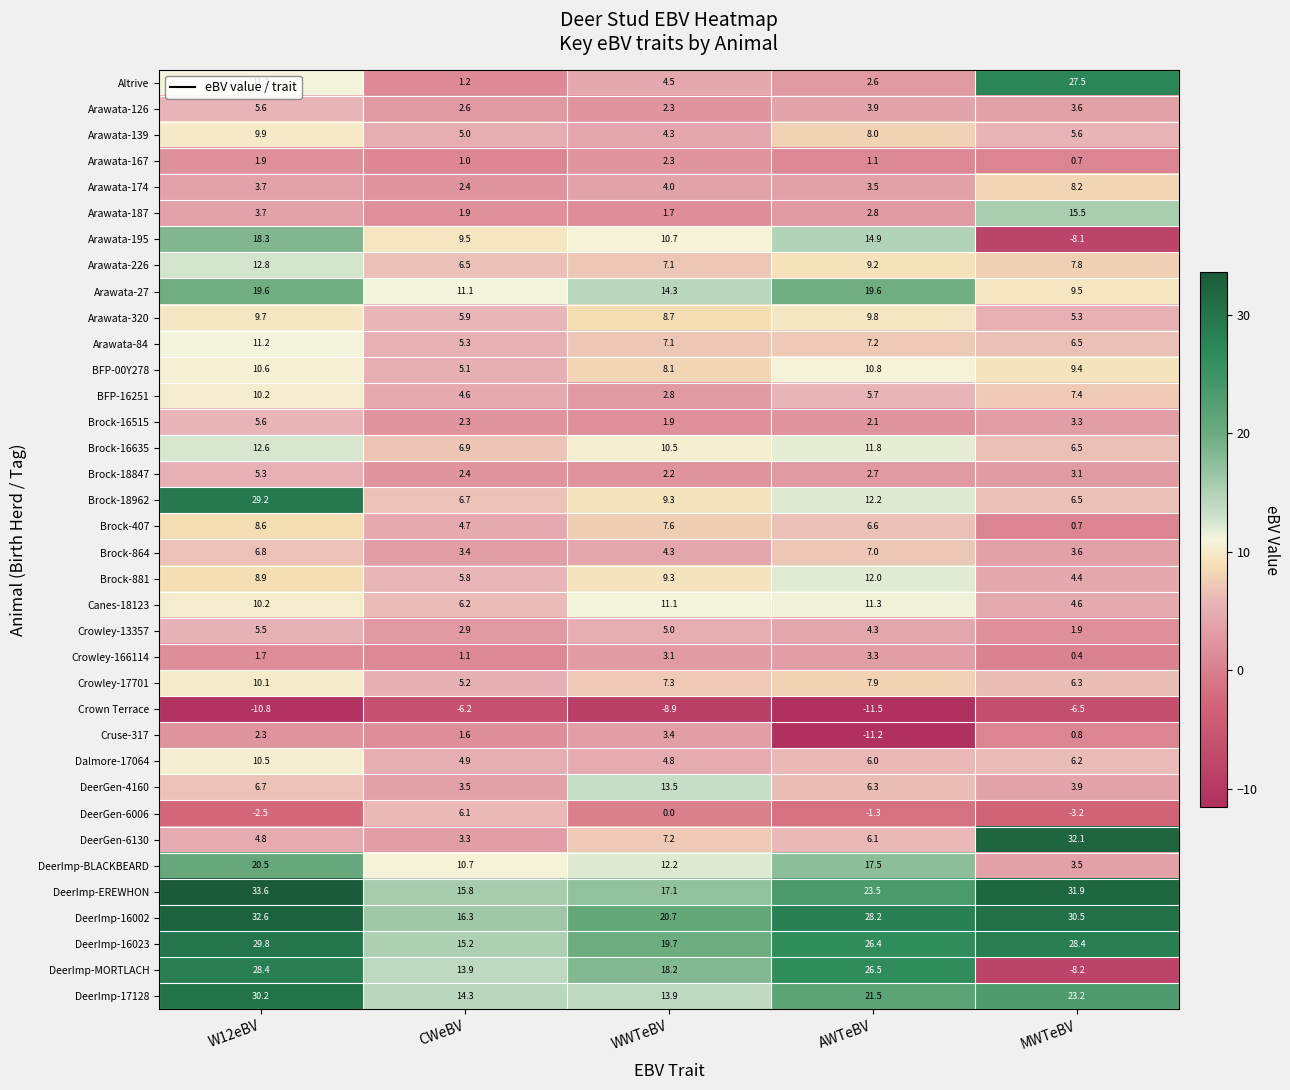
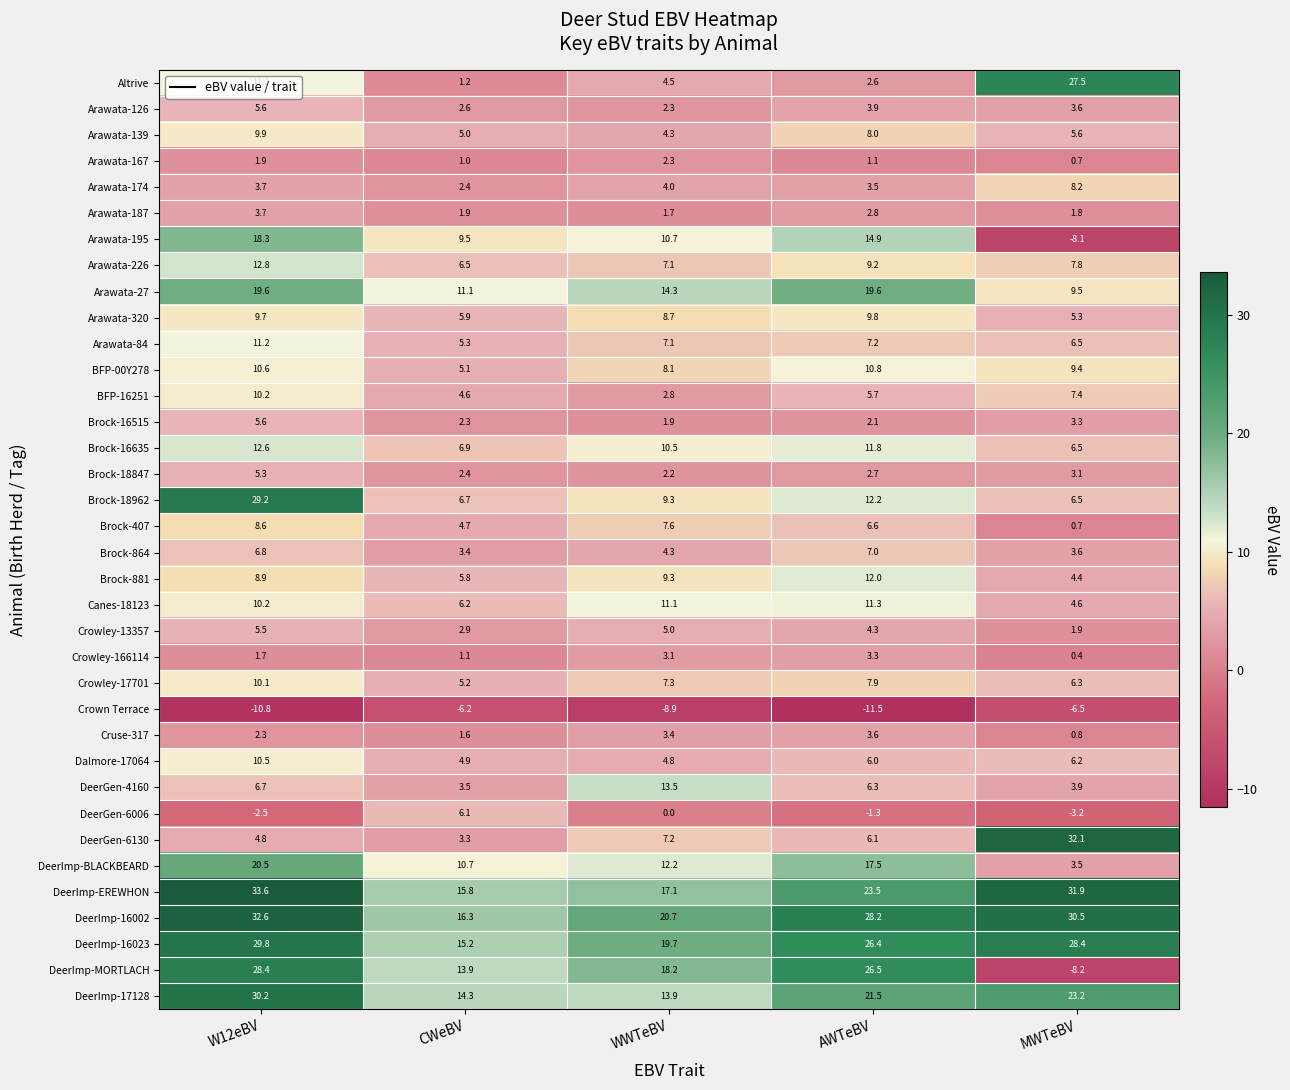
  {
    "Altrive": {
      "CWeBV": 1.2,
      "WWTeBV": 4.5,
      "AWTeBV": 2.6,
      "MWTeBV": 27.5
    },
    "Arawata-126": {
      "W12eBV": 5.6,
      "CWeBV": 2.6,
      "WWTeBV": 2.3,
      "AWTeBV": 3.9,
      "MWTeBV": 3.6
    },
    "Arawata-139": {
      "W12eBV": 9.9,
      "CWeBV": 5.0,
      "WWTeBV": 4.3,
      "AWTeBV": 8.0,
      "MWTeBV": 5.6
    },
    "Arawata-167": {
      "W12eBV": 1.9,
      "CWeBV": 1.0,
      "WWTeBV": 2.3,
      "AWTeBV": 1.1,
      "MWTeBV": 0.7
    },
    "Arawata-174": {
      "W12eBV": 3.7,
      "CWeBV": 2.4,
      "WWTeBV": 4.0,
      "AWTeBV": 3.5,
      "MWTeBV": 8.2
    },
    "Arawata-187": {
      "W12eBV": 3.7,
      "CWeBV": 1.9,
      "WWTeBV": 1.7,
      "AWTeBV": 2.8,
-     "MWTeBV": 15.5
+     "MWTeBV": 1.8
    },
    "Arawata-195": {
      "W12eBV": 18.3,
      "CWeBV": 9.5,
      "WWTeBV": 10.7,
      "AWTeBV": 14.9,
      "MWTeBV": -8.1
    },
    "Arawata-226": {
      "W12eBV": 12.8,
      "CWeBV": 6.5,
      "WWTeBV": 7.1,
      "AWTeBV": 9.2,
      "MWTeBV": 7.8
    },
    "Arawata-27": {
      "W12eBV": 19.6,
      "CWeBV": 11.1,
      "WWTeBV": 14.3,
      "AWTeBV": 19.6,
      "MWTeBV": 9.5
    },
    "Arawata-320": {
      "W12eBV": 9.7,
      "CWeBV": 5.9,
      "WWTeBV": 8.7,
      "AWTeBV": 9.8,
      "MWTeBV": 5.3
    },
    "Arawata-84": {
      "W12eBV": 11.2,
      "CWeBV": 5.3,
      "WWTeBV": 7.1,
      "AWTeBV": 7.2,
      "MWTeBV": 6.5
    },
    "BFP-00Y278": {
      "W12eBV": 10.6,
      "CWeBV": 5.1,
      "WWTeBV": 8.1,
      "AWTeBV": 10.8,
      "MWTeBV": 9.4
    },
    "BFP-16251": {
      "W12eBV": 10.2,
      "CWeBV": 4.6,
      "WWTeBV": 2.8,
      "AWTeBV": 5.7,
      "MWTeBV": 7.4
    },
    "Brock-16515": {
      "W12eBV": 5.6,
      "CWeBV": 2.3,
      "WWTeBV": 1.9,
      "AWTeBV": 2.1,
      "MWTeBV": 3.3
    },
    "Brock-16635": {
      "W12eBV": 12.6,
      "CWeBV": 6.9,
      "WWTeBV": 10.5,
      "AWTeBV": 11.8,
      "MWTeBV": 6.5
    },
    "Brock-18847": {
      "W12eBV": 5.3,
      "CWeBV": 2.4,
      "WWTeBV": 2.2,
      "AWTeBV": 2.7,
      "MWTeBV": 3.1
    },
    "Brock-18962": {
      "W12eBV": 29.2,
      "CWeBV": 6.7,
      "WWTeBV": 9.3,
      "AWTeBV": 12.2,
      "MWTeBV": 6.5
    },
    "Brock-407": {
      "W12eBV": 8.6,
      "CWeBV": 4.7,
      "WWTeBV": 7.6,
      "AWTeBV": 6.6,
      "MWTeBV": 0.7
    },
    "Brock-864": {
      "W12eBV": 6.8,
      "CWeBV": 3.4,
      "WWTeBV": 4.3,
      "AWTeBV": 7.0,
      "MWTeBV": 3.6
    },
    "Brock-881": {
      "W12eBV": 8.9,
      "CWeBV": 5.8,
      "WWTeBV": 9.3,
      "AWTeBV": 12.0,
      "MWTeBV": 4.4
    },
    "Canes-18123": {
      "W12eBV": 10.2,
      "CWeBV": 6.2,
      "WWTeBV": 11.1,
      "AWTeBV": 11.3,
      "MWTeBV": 4.6
    },
    "Crowley-13357": {
      "W12eBV": 5.5,
      "CWeBV": 2.9,
      "WWTeBV": 5.0,
      "AWTeBV": 4.3,
      "MWTeBV": 1.9
    },
    "Crowley-166114": {
      "W12eBV": 1.7,
      "CWeBV": 1.1,
      "WWTeBV": 3.1,
      "AWTeBV": 3.3,
      "MWTeBV": 0.4
    },
    "Crowley-17701": {
      "W12eBV": 10.1,
      "CWeBV": 5.2,
      "WWTeBV": 7.3,
      "AWTeBV": 7.9,
      "MWTeBV": 6.3
    },
    "Crown Terrace": {
      "W12eBV": -10.8,
      "CWeBV": -6.2,
      "WWTeBV": -8.9,
      "AWTeBV": -11.5,
      "MWTeBV": -6.5
    },
    "Cruse-317": {
      "W12eBV": 2.3,
      "CWeBV": 1.6,
      "WWTeBV": 3.4,
-     "AWTeBV": -11.2,
+     "AWTeBV": 3.6,
      "MWTeBV": 0.8
    },
    "Dalmore-17064": {
      "W12eBV": 10.5,
      "CWeBV": 4.9,
      "WWTeBV": 4.8,
      "AWTeBV": 6.0,
      "MWTeBV": 6.2
    },
    "DeerGen-4160": {
      "W12eBV": 6.7,
      "CWeBV": 3.5,
      "WWTeBV": 13.5,
      "AWTeBV": 6.3,
      "MWTeBV": 3.9
    },
    "DeerGen-6006": {
      "W12eBV": -2.5,
      "CWeBV": 6.1,
      "WWTeBV": 0.0,
      "AWTeBV": -1.3,
      "MWTeBV": -3.2
    },
    "DeerGen-6130": {
      "W12eBV": 4.8,
      "CWeBV": 3.3,
      "WWTeBV": 7.2,
      "AWTeBV": 6.1,
      "MWTeBV": 32.1
    },
    "DeerImp-BLACKBEARD": {
      "W12eBV": 20.5,
      "CWeBV": 10.7,
      "WWTeBV": 12.2,
      "AWTeBV": 17.5,
      "MWTeBV": 3.5
    },
    "DeerImp-EREWHON": {
      "W12eBV": 33.6,
      "CWeBV": 15.8,
      "WWTeBV": 17.1,
      "AWTeBV": 23.5,
      "MWTeBV": 31.9
    },
    "DeerImp-16002": {
      "W12eBV": 32.6,
      "CWeBV": 16.3,
      "WWTeBV": 20.7,
      "AWTeBV": 28.2,
      "MWTeBV": 30.5
    },
    "DeerImp-16023": {
      "W12eBV": 29.8,
      "CWeBV": 15.2,
      "WWTeBV": 19.7,
      "AWTeBV": 26.4,
      "MWTeBV": 28.4
    },
    "DeerImp-MORTLACH": {
      "W12eBV": 28.4,
      "CWeBV": 13.9,
      "WWTeBV": 18.2,
      "AWTeBV": 26.5,
      "MWTeBV": -8.2
    },
    "DeerImp-17128": {
      "W12eBV": 30.2,
      "CWeBV": 14.3,
      "WWTeBV": 13.9,
      "AWTeBV": 21.5,
      "MWTeBV": 23.2
    }
  }
